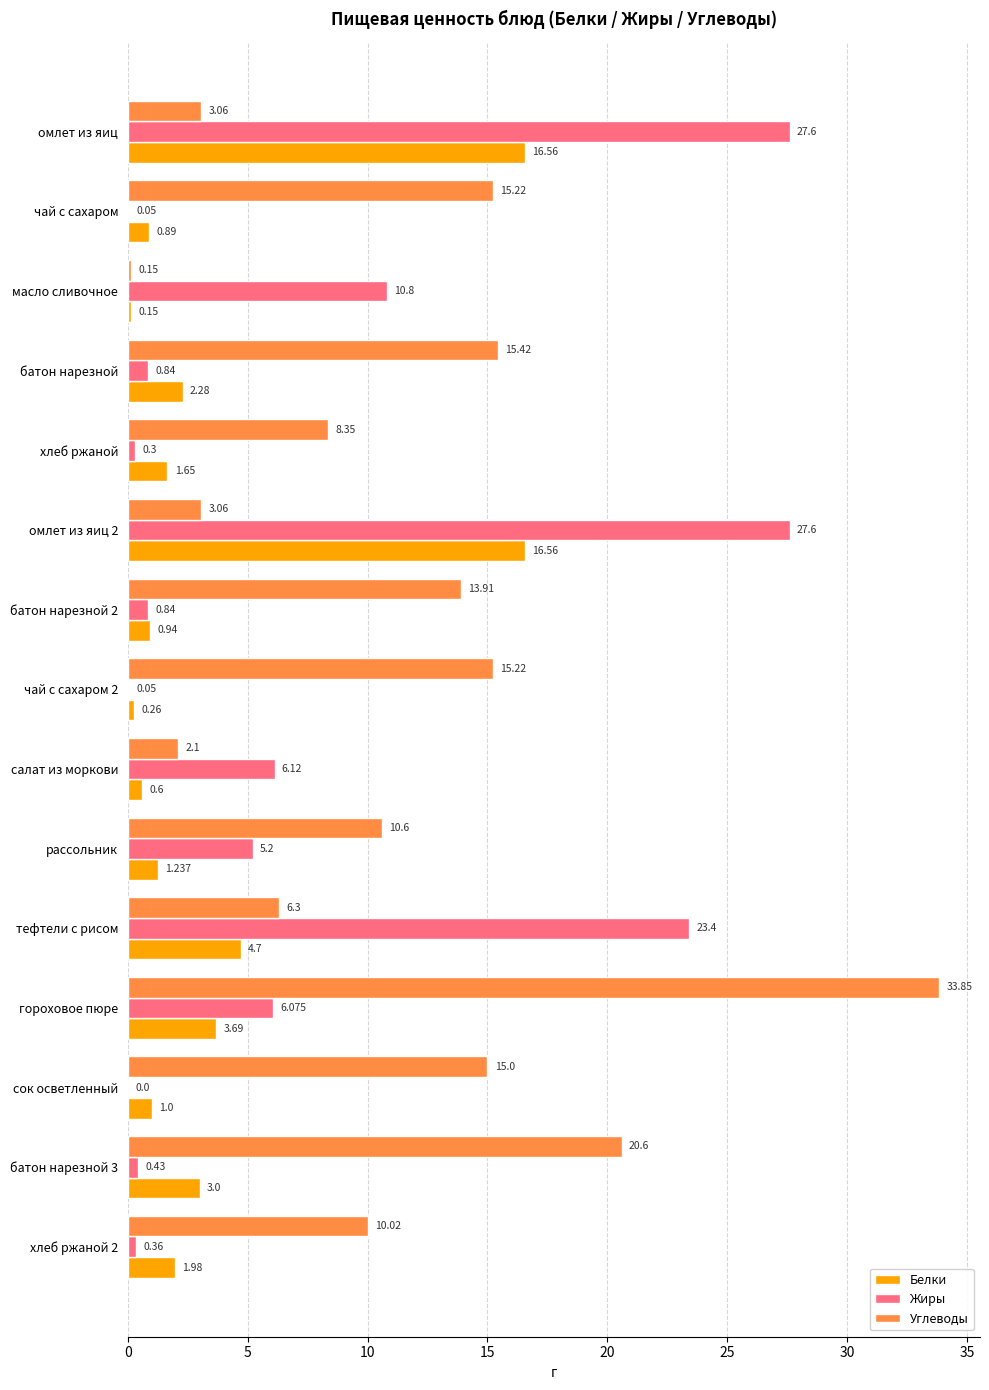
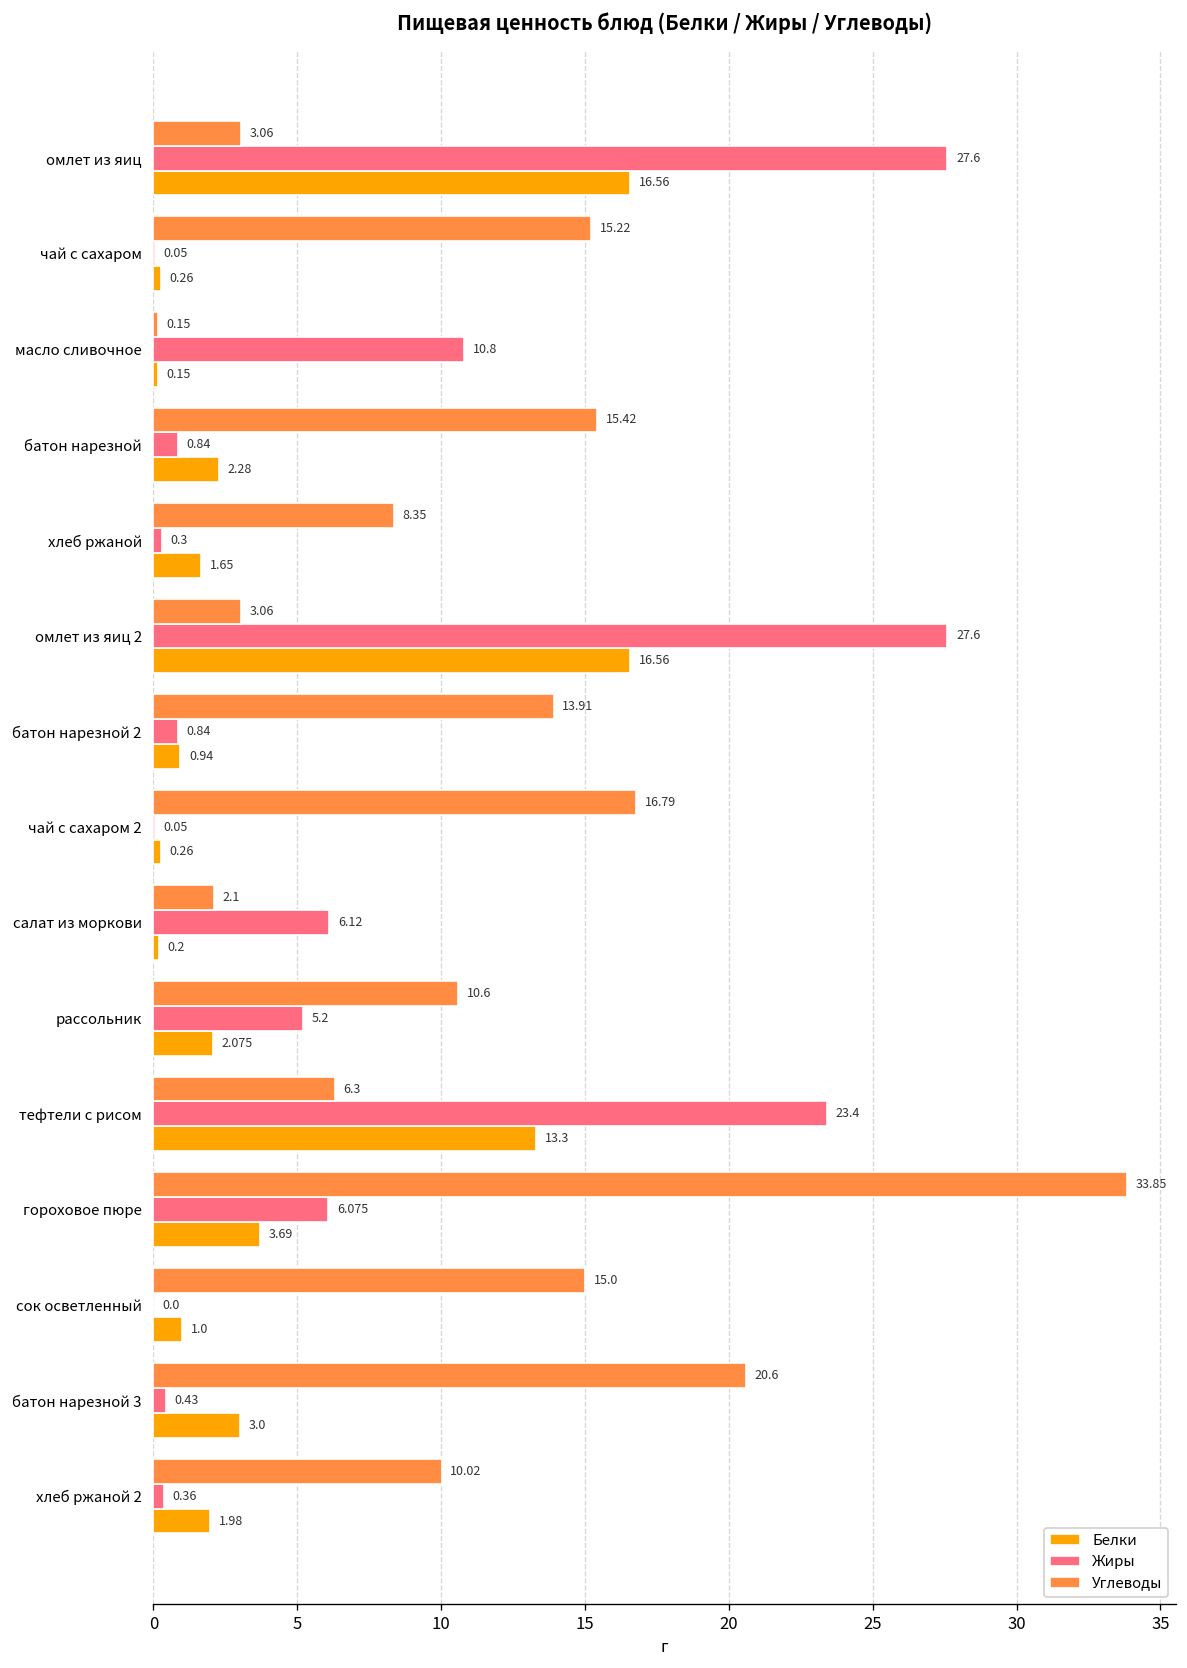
  {
    "Белки": {
      "омлет из яиц": 16.56,
-     "чай с сахаром": 0.89,
+     "чай с сахаром": 0.26,
      "масло сливочное": 0.15,
      "батон нарезной": 2.28,
      "хлеб ржаной": 1.65,
      "омлет из яиц 2": 16.56,
      "батон нарезной 2": 0.94,
      "чай с сахаром 2": 0.26,
-     "салат из моркови": 0.6,
-     "рассольник": 1.237,
-     "тефтели с рисом": 4.7,
+     "салат из моркови": 0.2,
+     "рассольник": 2.075,
+     "тефтели с рисом": 13.3,
      "гороховое пюре": 3.69,
      "сок осветленный": 1.0,
      "батон нарезной 3": 3.0,
      "хлеб ржаной 2": 1.98
    },
    "Жиры": {
      "омлет из яиц": 27.6,
      "чай с сахаром": 0.05,
      "масло сливочное": 10.8,
      "батон нарезной": 0.84,
      "хлеб ржаной": 0.3,
      "омлет из яиц 2": 27.6,
      "батон нарезной 2": 0.84,
      "чай с сахаром 2": 0.05,
      "салат из моркови": 6.12,
      "рассольник": 5.2,
      "тефтели с рисом": 23.4,
      "гороховое пюре": 6.075,
      "сок осветленный": 0.0,
      "батон нарезной 3": 0.43,
      "хлеб ржаной 2": 0.36
    },
    "Углеводы": {
      "омлет из яиц": 3.06,
      "чай с сахаром": 15.22,
      "масло сливочное": 0.15,
      "батон нарезной": 15.42,
      "хлеб ржаной": 8.35,
      "омлет из яиц 2": 3.06,
      "батон нарезной 2": 13.91,
-     "чай с сахаром 2": 15.22,
+     "чай с сахаром 2": 16.79,
      "салат из моркови": 2.1,
      "рассольник": 10.6,
      "тефтели с рисом": 6.3,
      "гороховое пюре": 33.85,
      "сок осветленный": 15.0,
      "батон нарезной 3": 20.6,
      "хлеб ржаной 2": 10.02
    }
  }
